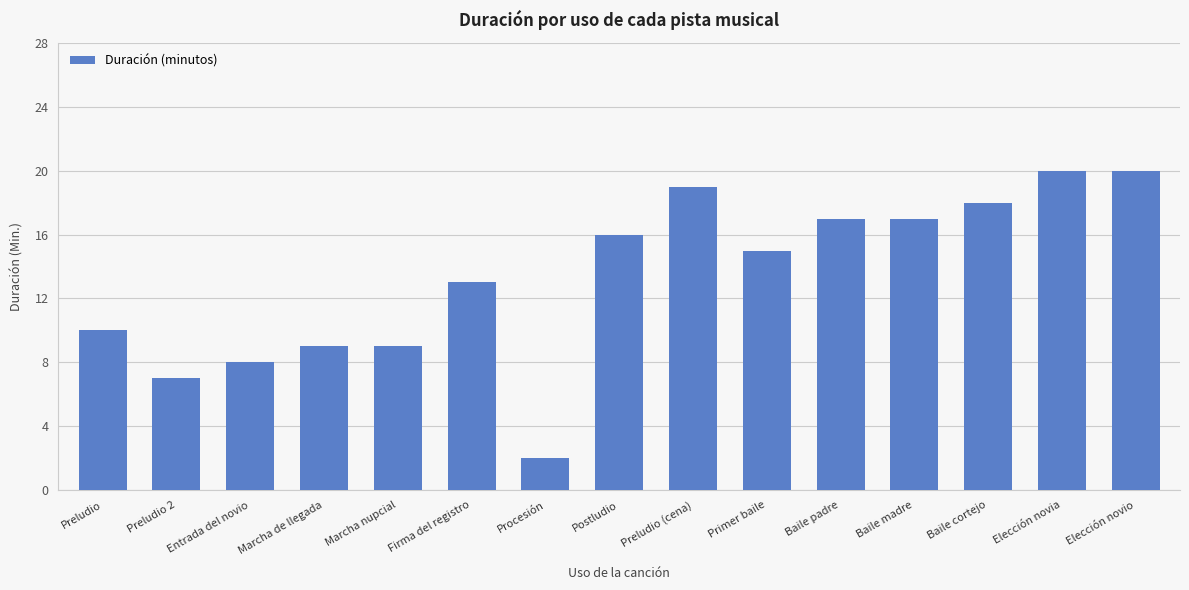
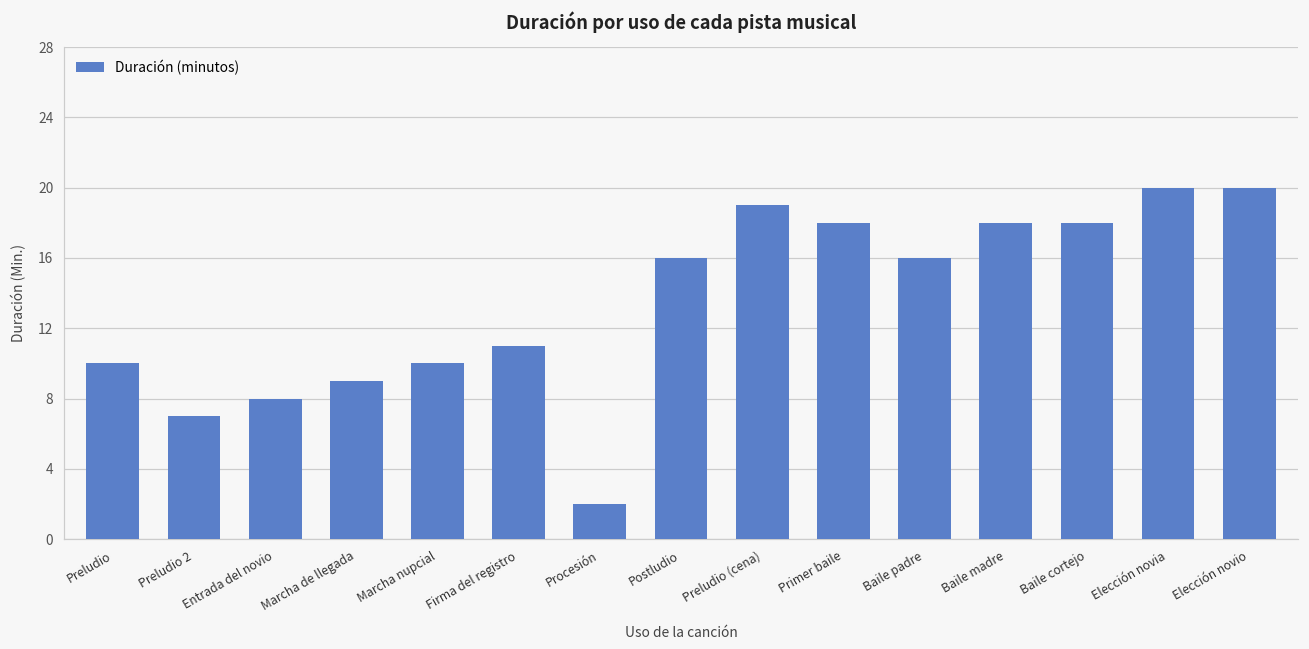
  {
    "Preludio": 10,
    "Preludio 2": 7,
    "Entrada del novio": 8,
    "Marcha de llegada": 9,
-   "Marcha nupcial": 9,
-   "Firma del registro": 13,
+   "Marcha nupcial": 10,
+   "Firma del registro": 11,
    "Procesión": 2,
    "Postludio": 16,
    "Preludio (cena)": 19,
-   "Primer baile": 15,
-   "Baile padre": 17,
-   "Baile madre": 17,
+   "Primer baile": 18,
+   "Baile padre": 16,
+   "Baile madre": 18,
    "Baile cortejo": 18,
    "Elección novia": 20,
    "Elección novio": 20
  }
